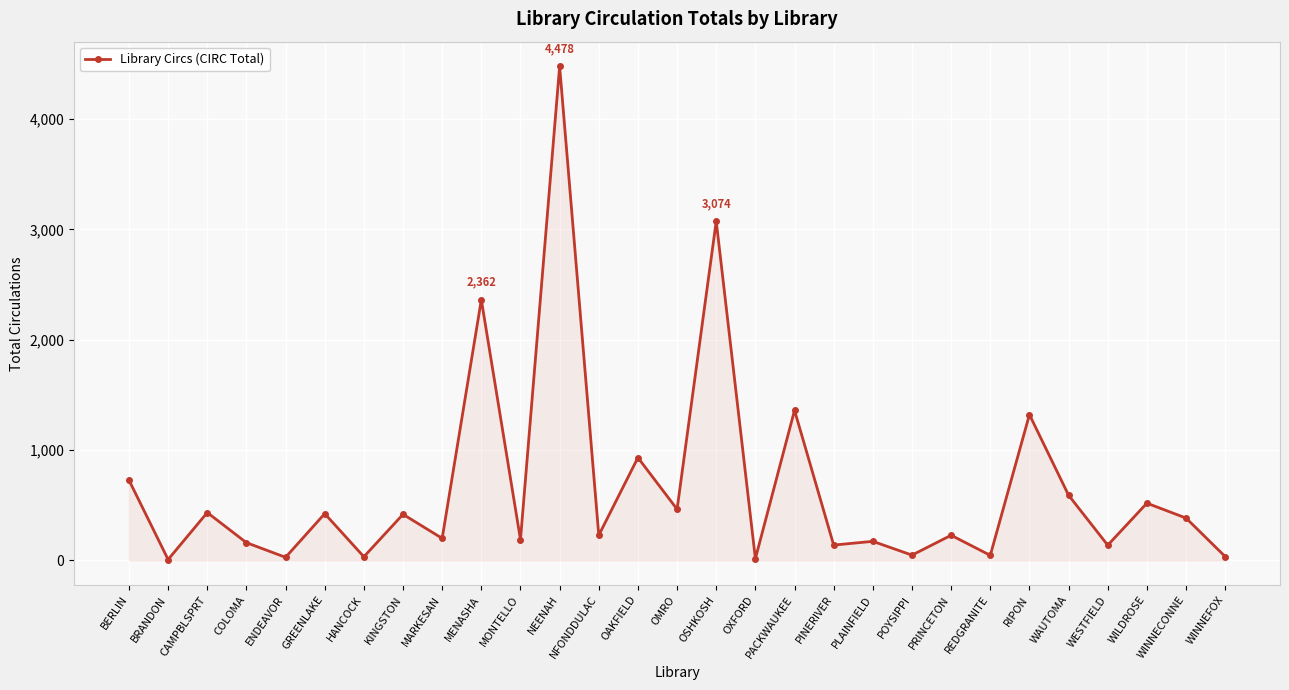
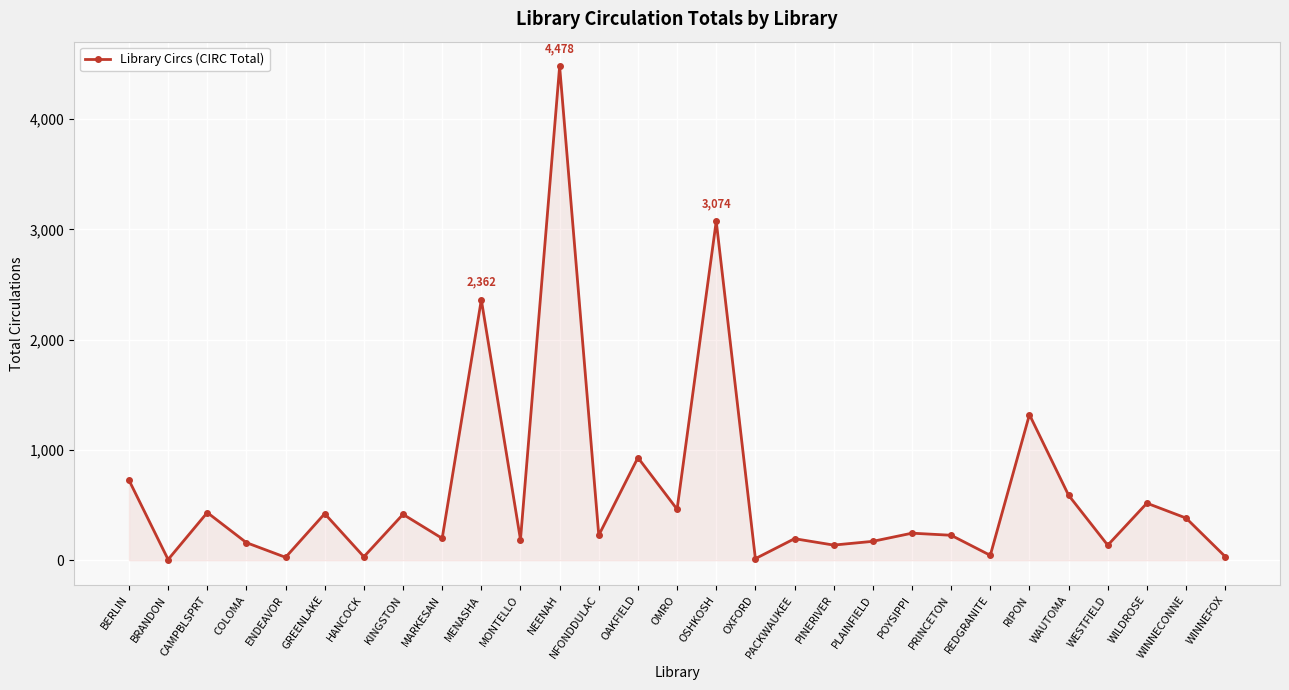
  {
    "BERLIN": "730",
    "BRANDON": "10",
    "CAMPBLSPRT": "430",
    "COLOMA": "160",
    "ENDEAVOR": "30",
    "GREENLAKE": "420",
    "HANCOCK": "30",
    "KINGSTON": "420",
    "MARKESAN": "200",
    "MONTELLO": "190",
    "NFONDDULAC": "230",
    "OAKFIELD": "930",
    "OMRO": "460",
    "OXFORD": "10",
-   "PACKWAUKEE": "1,360",
+   "PACKWAUKEE": "200",
    "PINERIVER": "140",
    "PLAINFIELD": "170",
-   "POYSIPPI": "50",
+   "POYSIPPI": "250",
    "PRINCETON": "230",
    "REDGRANITE": "40",
    "RIPON": "1,320",
    "WAUTOMA": "590",
    "WESTFIELD": "140",
    "WILDROSE": "520",
    "WINNECONNE": "380",
    "WINNEFOX": "30"
  }
